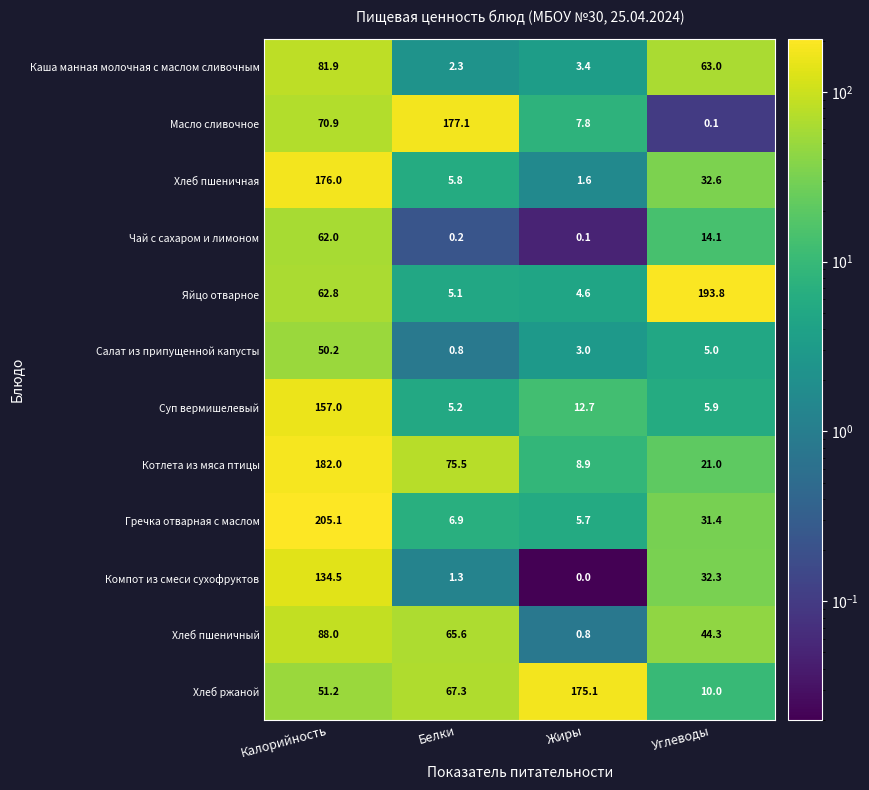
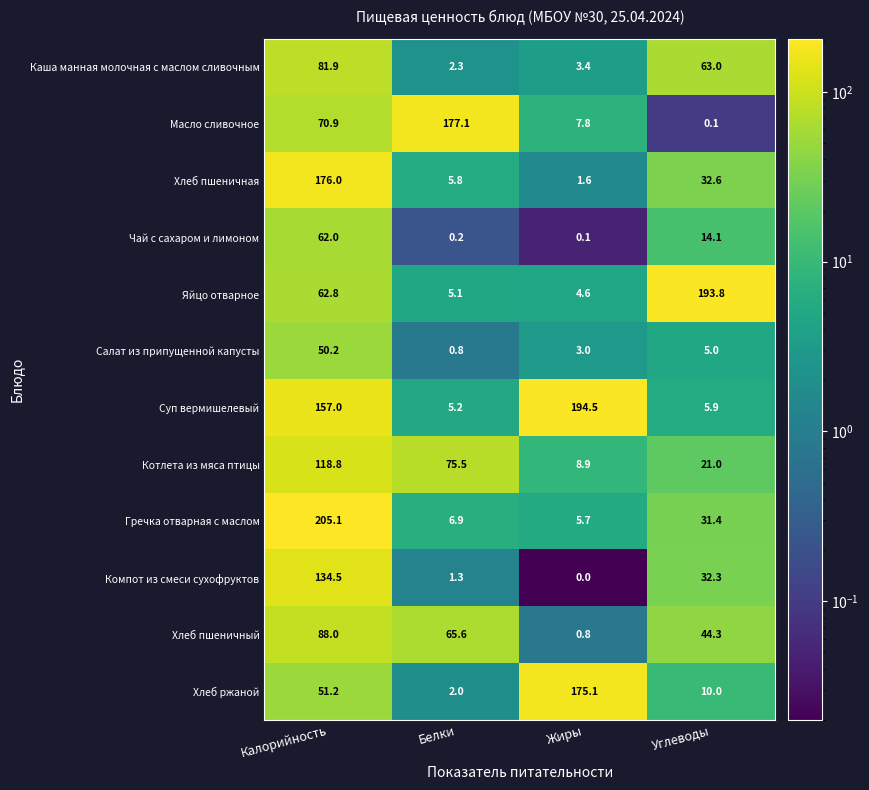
  {
    "Каша манная молочная с маслом сливочным": {
      "Калорийность": 81.9,
      "Белки": 2.3,
      "Жиры": 3.4,
      "Углеводы": 63.0
    },
    "Масло сливочное": {
      "Калорийность": 70.9,
      "Белки": 177.1,
      "Жиры": 7.8,
      "Углеводы": 0.1
    },
    "Хлеб пшеничная": {
      "Калорийность": 176.0,
      "Белки": 5.8,
      "Жиры": 1.6,
      "Углеводы": 32.6
    },
    "Чай с сахаром и лимоном": {
      "Калорийность": 62.0,
      "Белки": 0.2,
      "Жиры": 0.1,
      "Углеводы": 14.1
    },
    "Яйцо отварное": {
      "Калорийность": 62.8,
      "Белки": 5.1,
      "Жиры": 4.6,
      "Углеводы": 193.8
    },
    "Салат из припущенной капусты": {
      "Калорийность": 50.2,
      "Белки": 0.8,
      "Жиры": 3.0,
      "Углеводы": 5.0
    },
    "Суп вермишелевый": {
      "Калорийность": 157.0,
      "Белки": 5.2,
-     "Жиры": 12.7,
+     "Жиры": 194.5,
      "Углеводы": 5.9
    },
    "Котлета из мяса птицы": {
-     "Калорийность": 182.0,
+     "Калорийность": 118.8,
      "Белки": 75.5,
      "Жиры": 8.9,
      "Углеводы": 21.0
    },
    "Гречка отварная с маслом": {
      "Калорийность": 205.1,
      "Белки": 6.9,
      "Жиры": 5.7,
      "Углеводы": 31.4
    },
    "Компот из смеси сухофруктов": {
      "Калорийность": 134.5,
      "Белки": 1.3,
      "Жиры": 0.0,
      "Углеводы": 32.3
    },
    "Хлеб пшеничный": {
      "Калорийность": 88.0,
      "Белки": 65.6,
      "Жиры": 0.8,
      "Углеводы": 44.3
    },
    "Хлеб ржаной": {
      "Калорийность": 51.2,
-     "Белки": 67.3,
+     "Белки": 2.0,
      "Жиры": 175.1,
      "Углеводы": 10.0
    }
  }
